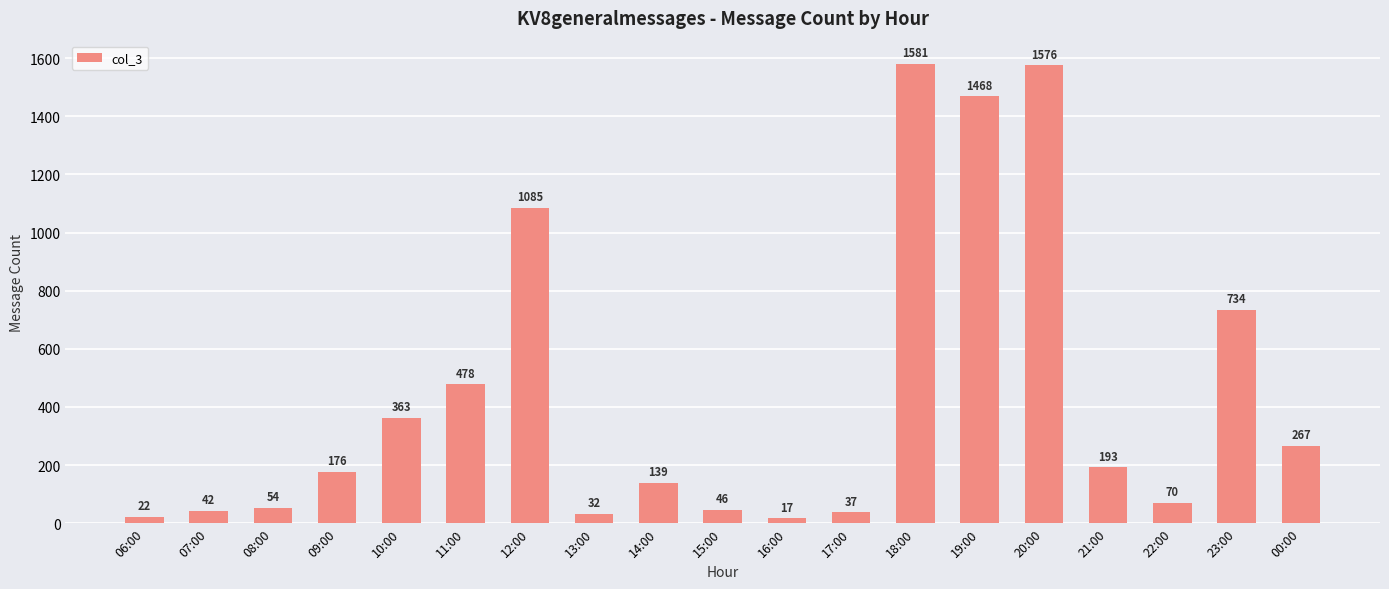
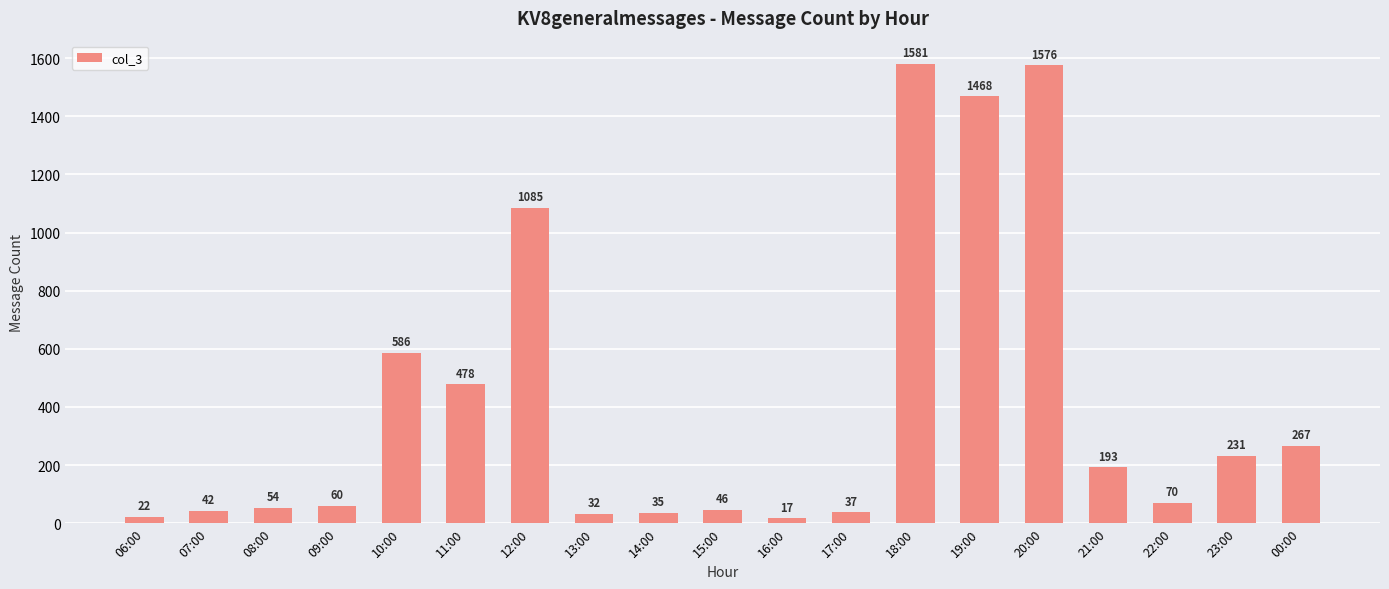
  {
    "06:00": 22,
    "07:00": 42,
    "08:00": 54,
-   "09:00": 176,
-   "10:00": 363,
+   "09:00": 60,
+   "10:00": 586,
    "11:00": 478,
    "12:00": 1085,
    "13:00": 32,
-   "14:00": 139,
+   "14:00": 35,
    "15:00": 46,
    "16:00": 17,
    "17:00": 37,
    "18:00": 1581,
    "19:00": 1468,
    "20:00": 1576,
    "21:00": 193,
    "22:00": 70,
-   "23:00": 734,
+   "23:00": 231,
    "00:00": 267
  }
